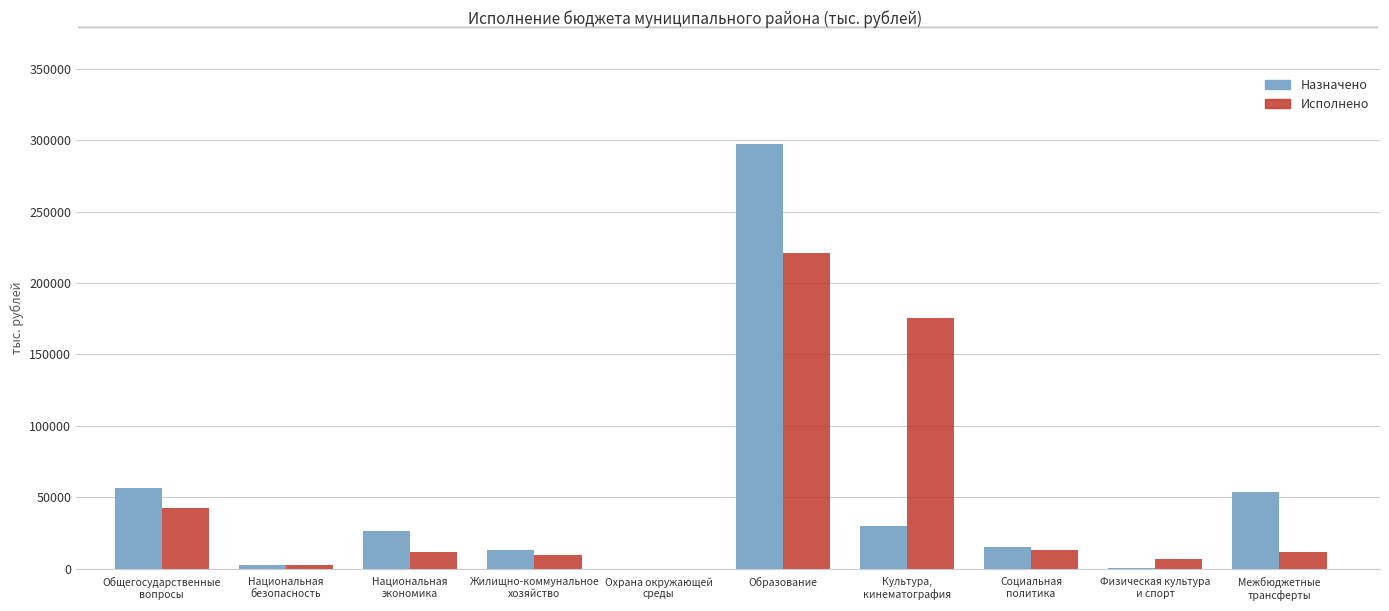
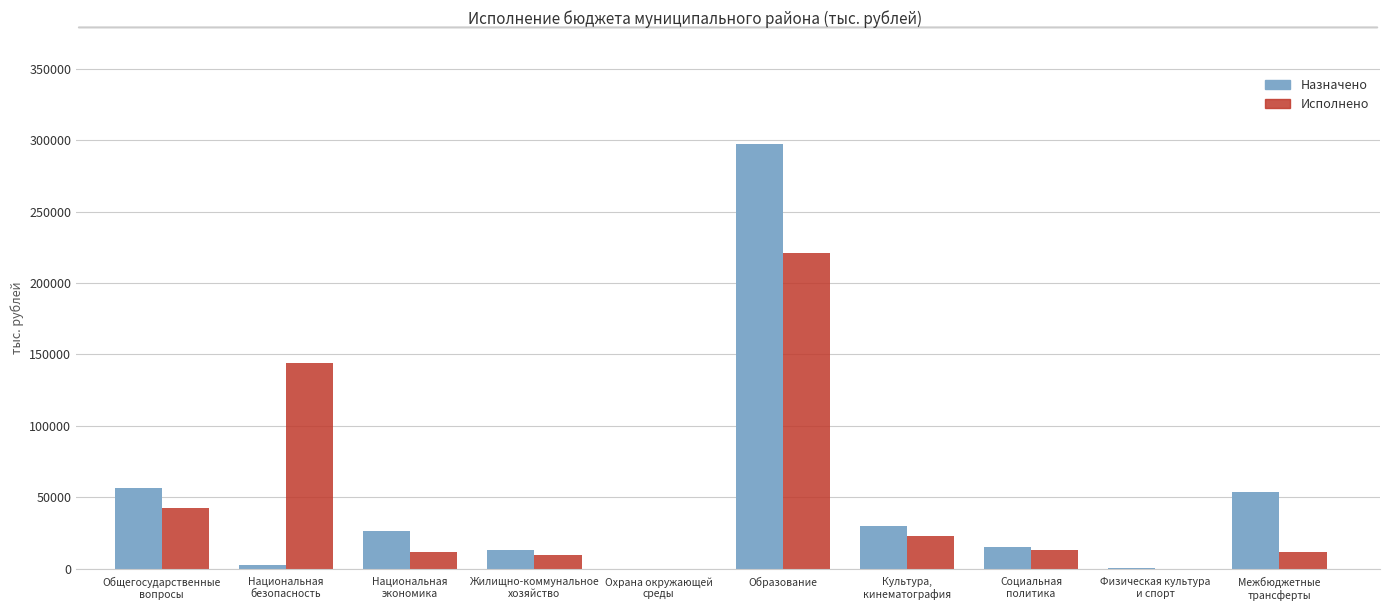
  {
    "Назначено": {
      "Общегосударственные вопросы": 56000,
      "Национальная безопасность": 3000,
      "Национальная экономика": 26000,
      "Жилищно-коммунальное хозяйство": 13000,
      "Образование": 297000,
      "Культура, кинематография": 30000,
      "Социальная политика": 15000,
      "Межбюджетные трансферты": 53000
    },
    "Исполнено": {
      "Общегосударственные вопросы": 43000,
-     "Национальная безопасность": 3000,
+     "Национальная безопасность": 144000,
      "Национальная экономика": 12000,
      "Жилищно-коммунальное хозяйство": 9000,
      "Образование": 221000,
-     "Культура, кинематография": 175000,
+     "Культура, кинематография": 23000,
      "Социальная политика": 13000,
-     "Физическая культура и спорт": 7000,
+     "Физическая культура и спорт": 0,
      "Межбюджетные трансферты": 11000
    }
  }
